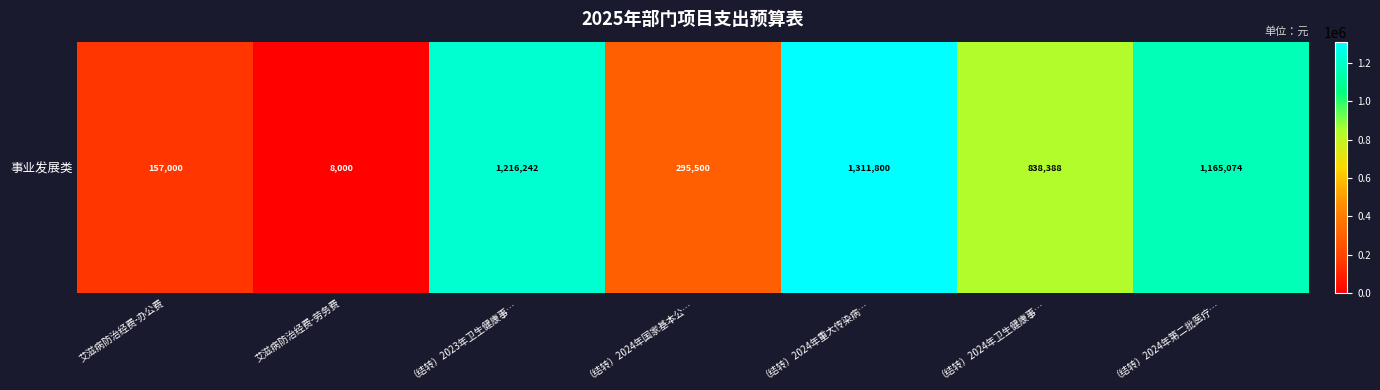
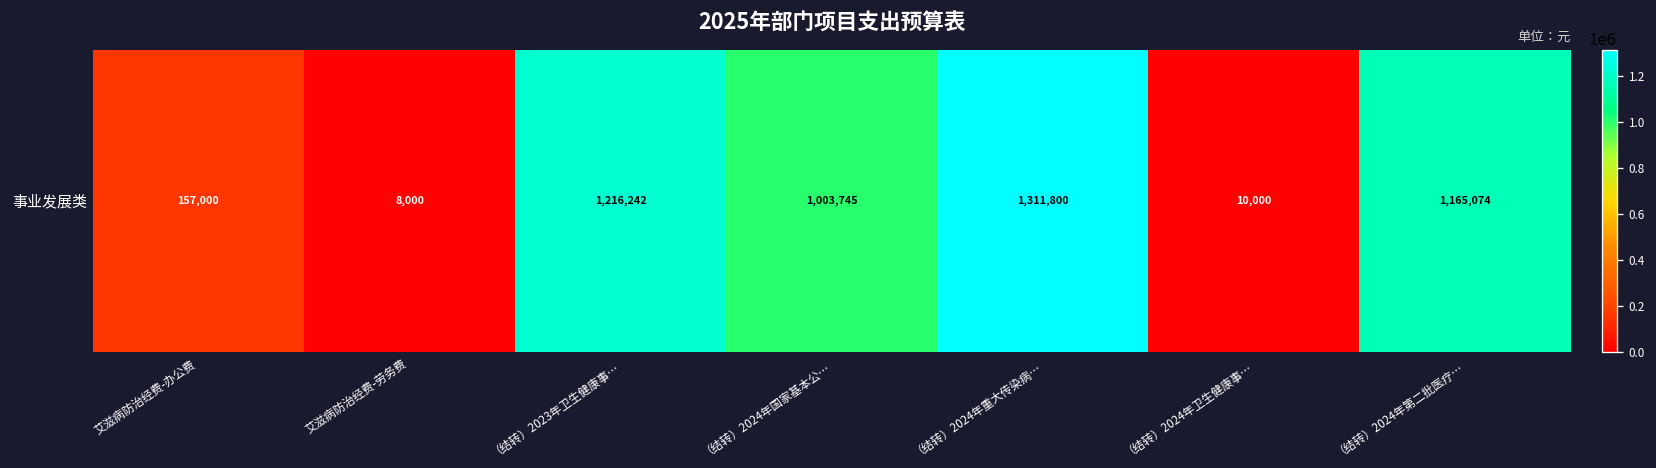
  {
    "事业发展类": {
      "艾滋病防治经费-办公费": "157,000",
      "艾滋病防治经费-劳务费": "8,000",
      "（结转）2023年卫生健康事…": "1,216,242",
-     "（结转）2024年国家基本公…": "295,500",
+     "（结转）2024年国家基本公…": "1,003,745",
      "（结转）2024年重大传染病…": "1,311,800",
-     "（结转）2024年卫生健康事…": "838,388",
+     "（结转）2024年卫生健康事…": "10,000",
      "（结转）2024年第二批医疗…": "1,165,074"
    }
  }
